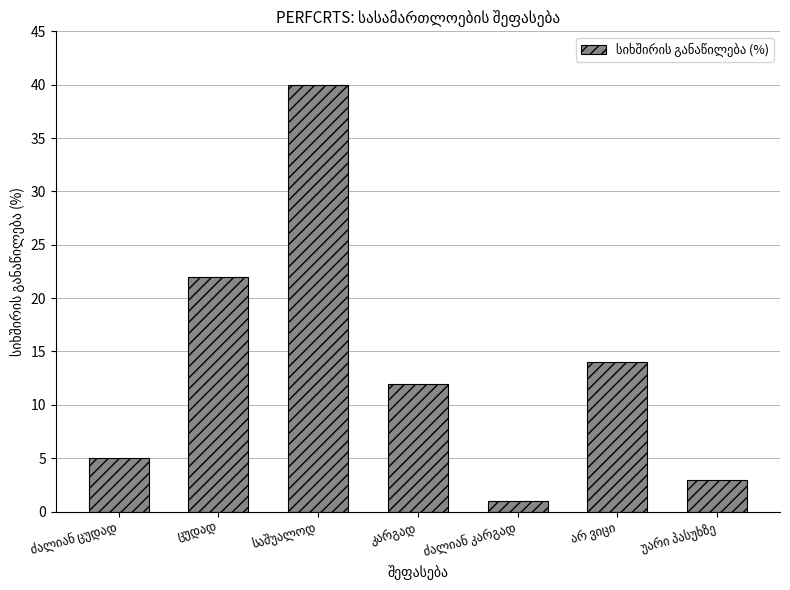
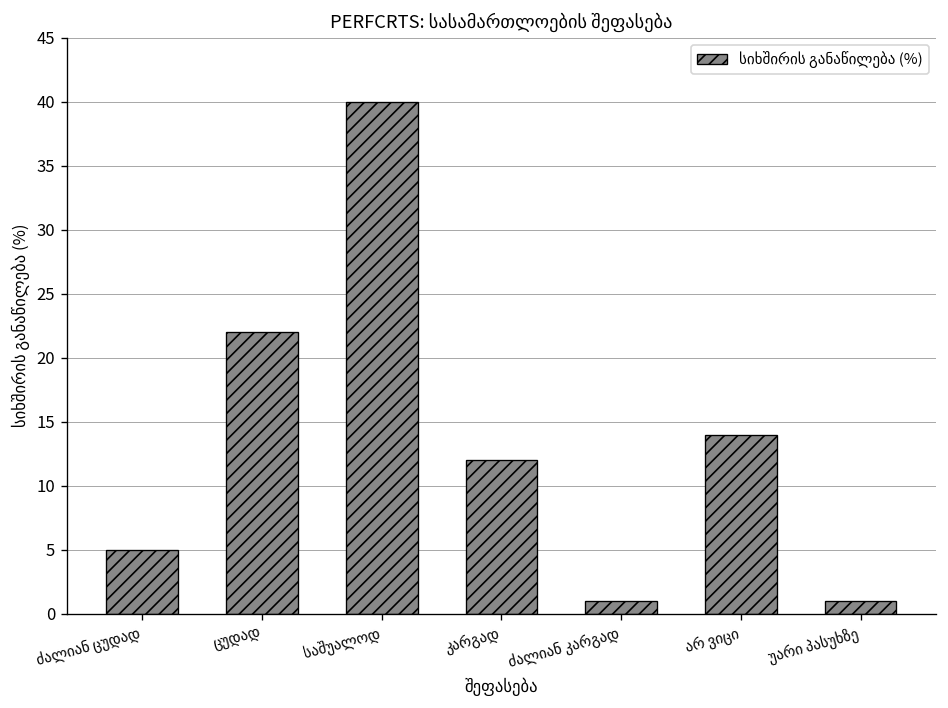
  {
    "ძალიან ცუდად": 5,
    "ცუდად": 22,
    "საშუალოდ": 40,
    "კარგად": 12,
    "ძალიან კარგად": 1,
    "არ ვიცი": 14,
-   "უარი პასუხზე": 3
+   "უარი პასუხზე": 1
  }
